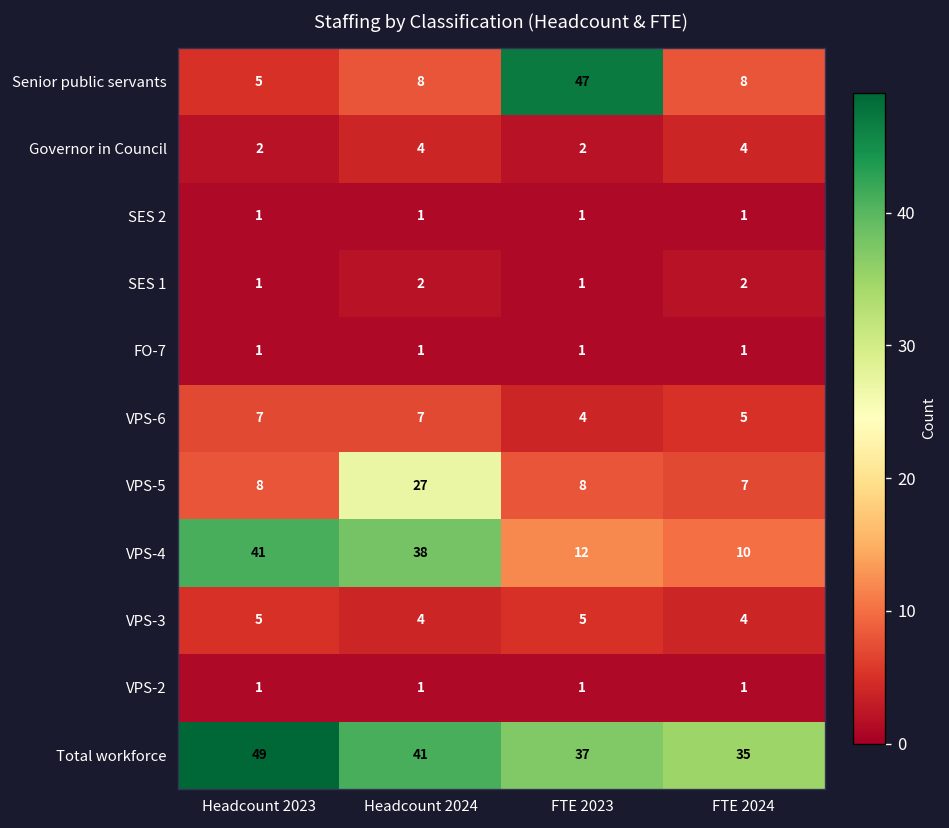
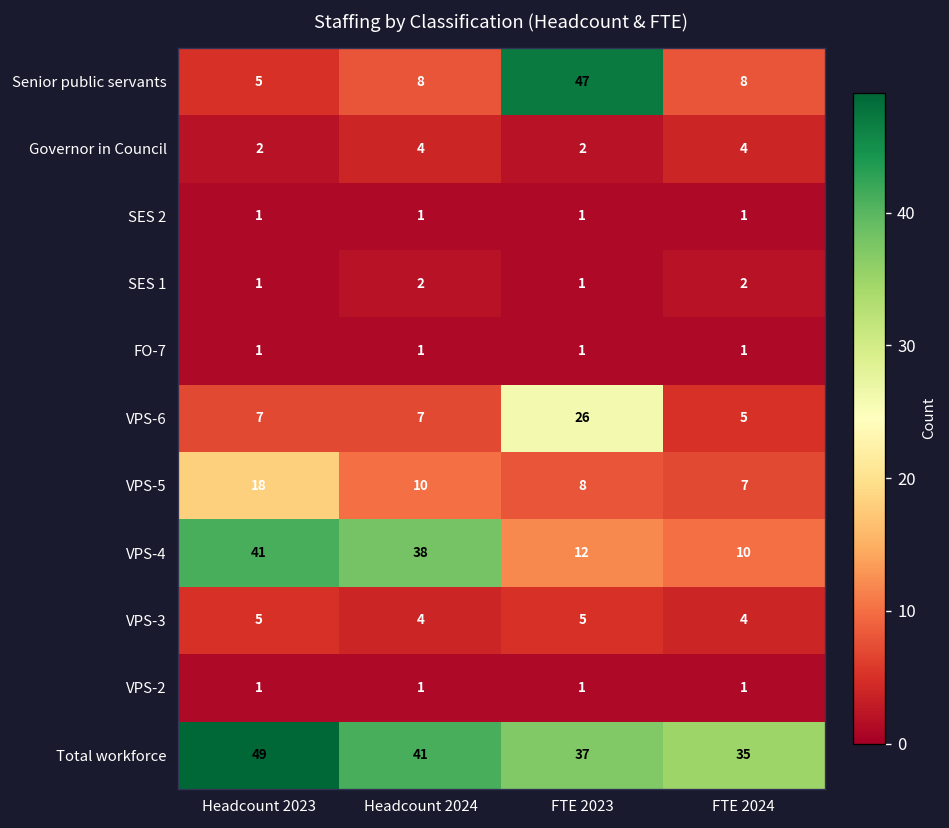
  {
    "Senior public servants": {
      "Headcount 2023": 5,
      "Headcount 2024": 8,
      "FTE 2023": 47,
      "FTE 2024": 8
    },
    "Governor in Council": {
      "Headcount 2023": 2,
      "Headcount 2024": 4,
      "FTE 2023": 2,
      "FTE 2024": 4
    },
    "SES 2": {
      "Headcount 2023": 1,
      "Headcount 2024": 1,
      "FTE 2023": 1,
      "FTE 2024": 1
    },
    "SES 1": {
      "Headcount 2023": 1,
      "Headcount 2024": 2,
      "FTE 2023": 1,
      "FTE 2024": 2
    },
    "FO-7": {
      "Headcount 2023": 1,
      "Headcount 2024": 1,
      "FTE 2023": 1,
      "FTE 2024": 1
    },
    "VPS-6": {
      "Headcount 2023": 7,
      "Headcount 2024": 7,
-     "FTE 2023": 4,
+     "FTE 2023": 26,
      "FTE 2024": 5
    },
    "VPS-5": {
-     "Headcount 2023": 8,
-     "Headcount 2024": 27,
+     "Headcount 2023": 18,
+     "Headcount 2024": 10,
      "FTE 2023": 8,
      "FTE 2024": 7
    },
    "VPS-4": {
      "Headcount 2023": 41,
      "Headcount 2024": 38,
      "FTE 2023": 12,
      "FTE 2024": 10
    },
    "VPS-3": {
      "Headcount 2023": 5,
      "Headcount 2024": 4,
      "FTE 2023": 5,
      "FTE 2024": 4
    },
    "VPS-2": {
      "Headcount 2023": 1,
      "Headcount 2024": 1,
      "FTE 2023": 1,
      "FTE 2024": 1
    },
    "Total workforce": {
      "Headcount 2023": 49,
      "Headcount 2024": 41,
      "FTE 2023": 37,
      "FTE 2024": 35
    }
  }
